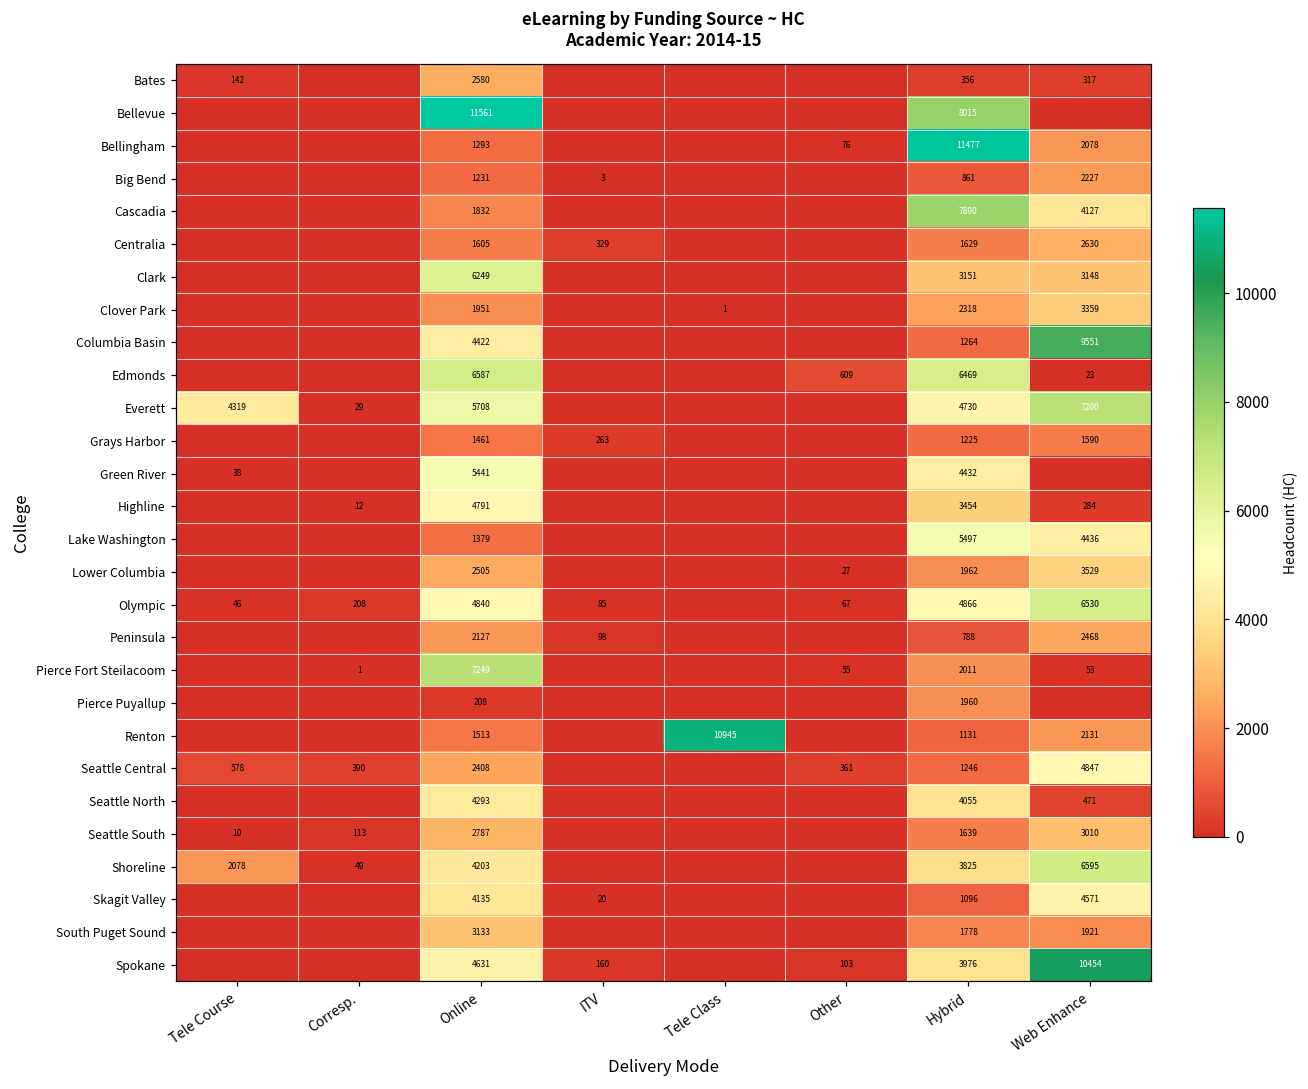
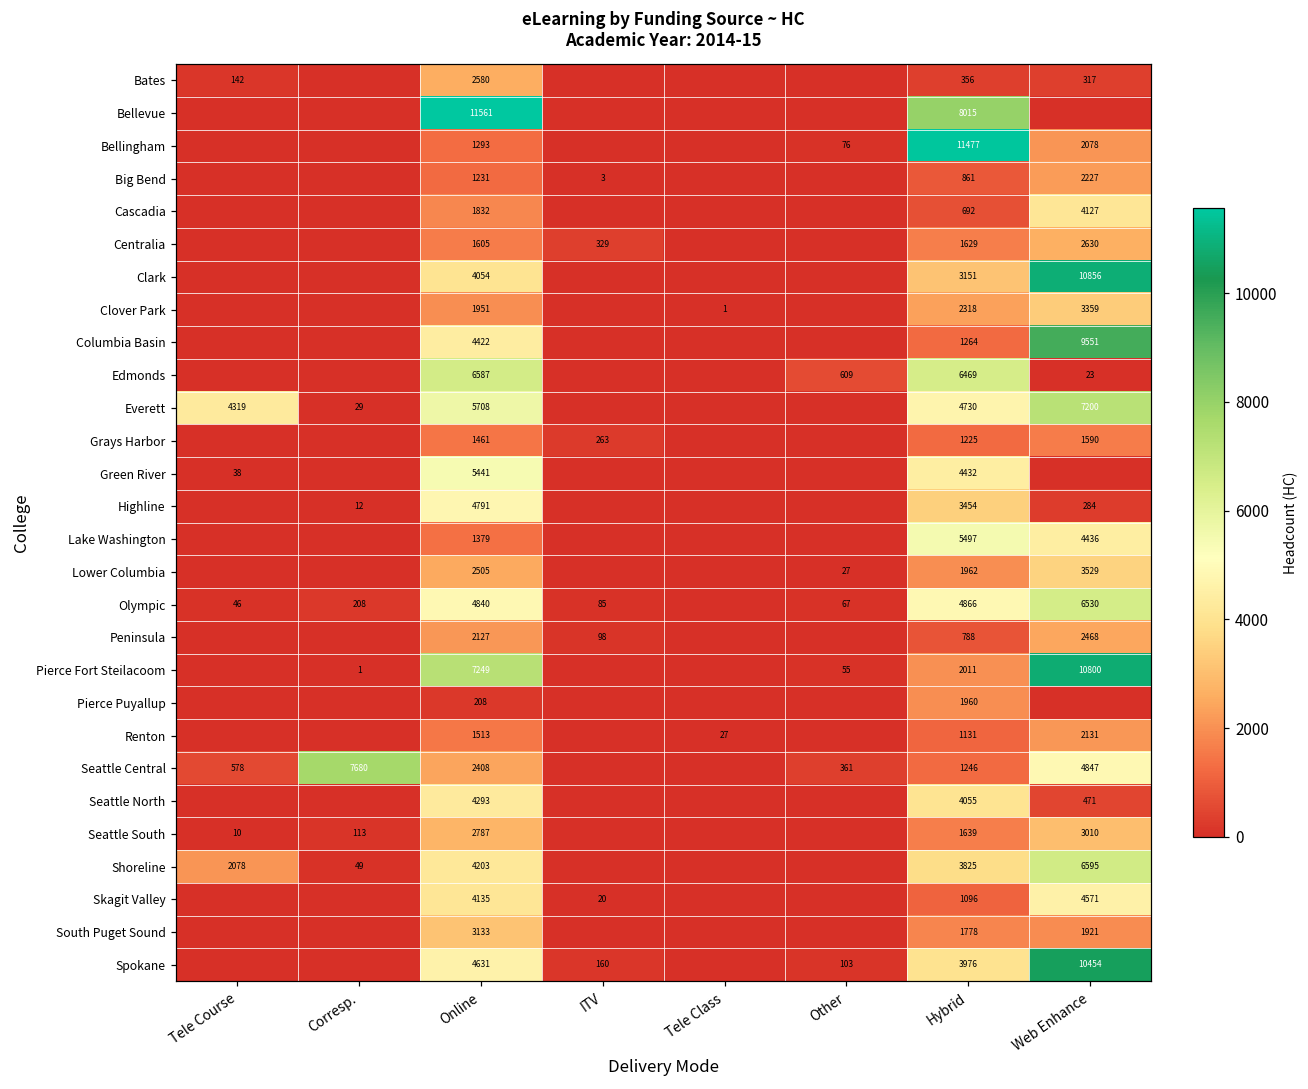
  {
    "Bates": {
      "Tele Course": 142,
      "Online": 2580,
      "Hybrid": 356,
      "Web Enhance": 317
    },
    "Bellevue": {
      "Online": 11561,
      "Hybrid": 8015
    },
    "Bellingham": {
      "Online": 1293,
      "Other": 76,
      "Hybrid": 11477,
      "Web Enhance": 2078
    },
    "Big Bend": {
      "Online": 1231,
      "ITV": 3,
      "Hybrid": 861,
      "Web Enhance": 2227
    },
    "Cascadia": {
      "Online": 1832,
-     "Hybrid": 7890,
+     "Hybrid": 692,
      "Web Enhance": 4127
    },
    "Centralia": {
      "Online": 1605,
      "ITV": 329,
      "Hybrid": 1629,
      "Web Enhance": 2630
    },
    "Clark": {
-     "Online": 6249,
+     "Online": 4054,
      "Hybrid": 3151,
-     "Web Enhance": 3148
+     "Web Enhance": 10856
    },
    "Clover Park": {
      "Online": 1951,
      "Tele Class": 1,
      "Hybrid": 2318,
      "Web Enhance": 3359
    },
    "Columbia Basin": {
      "Online": 4422,
      "Hybrid": 1264,
      "Web Enhance": 9551
    },
    "Edmonds": {
      "Online": 6587,
      "Other": 609,
      "Hybrid": 6469,
      "Web Enhance": 23
    },
    "Everett": {
      "Tele Course": 4319,
      "Corresp.": 29,
      "Online": 5708,
      "Hybrid": 4730,
      "Web Enhance": 7200
    },
    "Grays Harbor": {
      "Online": 1461,
      "ITV": 263,
      "Hybrid": 1225,
      "Web Enhance": 1590
    },
    "Green River": {
      "Tele Course": 38,
      "Online": 5441,
      "Hybrid": 4432
    },
    "Highline": {
      "Corresp.": 12,
      "Online": 4791,
      "Hybrid": 3454,
      "Web Enhance": 284
    },
    "Lake Washington": {
      "Online": 1379,
      "Hybrid": 5497,
      "Web Enhance": 4436
    },
    "Lower Columbia": {
      "Online": 2505,
      "Other": 27,
      "Hybrid": 1962,
      "Web Enhance": 3529
    },
    "Olympic": {
      "Tele Course": 46,
      "Corresp.": 208,
      "Online": 4840,
      "ITV": 85,
      "Other": 67,
      "Hybrid": 4866,
      "Web Enhance": 6530
    },
    "Peninsula": {
      "Online": 2127,
      "ITV": 98,
      "Hybrid": 788,
      "Web Enhance": 2468
    },
    "Pierce Fort Steilacoom": {
      "Corresp.": 1,
      "Online": 7249,
      "Other": 55,
      "Hybrid": 2011,
-     "Web Enhance": 53
+     "Web Enhance": 10800
    },
    "Pierce Puyallup": {
      "Online": 208,
      "Hybrid": 1960
    },
    "Renton": {
      "Online": 1513,
-     "Tele Class": 10945,
+     "Tele Class": 27,
      "Hybrid": 1131,
      "Web Enhance": 2131
    },
    "Seattle Central": {
      "Tele Course": 578,
-     "Corresp.": 390,
+     "Corresp.": 7680,
      "Online": 2408,
      "Other": 361,
      "Hybrid": 1246,
      "Web Enhance": 4847
    },
    "Seattle North": {
      "Online": 4293,
      "Hybrid": 4055,
      "Web Enhance": 471
    },
    "Seattle South": {
      "Tele Course": 10,
      "Corresp.": 113,
      "Online": 2787,
      "Hybrid": 1639,
      "Web Enhance": 3010
    },
    "Shoreline": {
      "Tele Course": 2078,
      "Corresp.": 49,
      "Online": 4203,
      "Hybrid": 3825,
      "Web Enhance": 6595
    },
    "Skagit Valley": {
      "Online": 4135,
      "ITV": 20,
      "Hybrid": 1096,
      "Web Enhance": 4571
    },
    "South Puget Sound": {
      "Online": 3133,
      "Hybrid": 1778,
      "Web Enhance": 1921
    },
    "Spokane": {
      "Online": 4631,
      "ITV": 160,
      "Other": 103,
      "Hybrid": 3976,
      "Web Enhance": 10454
    }
  }
